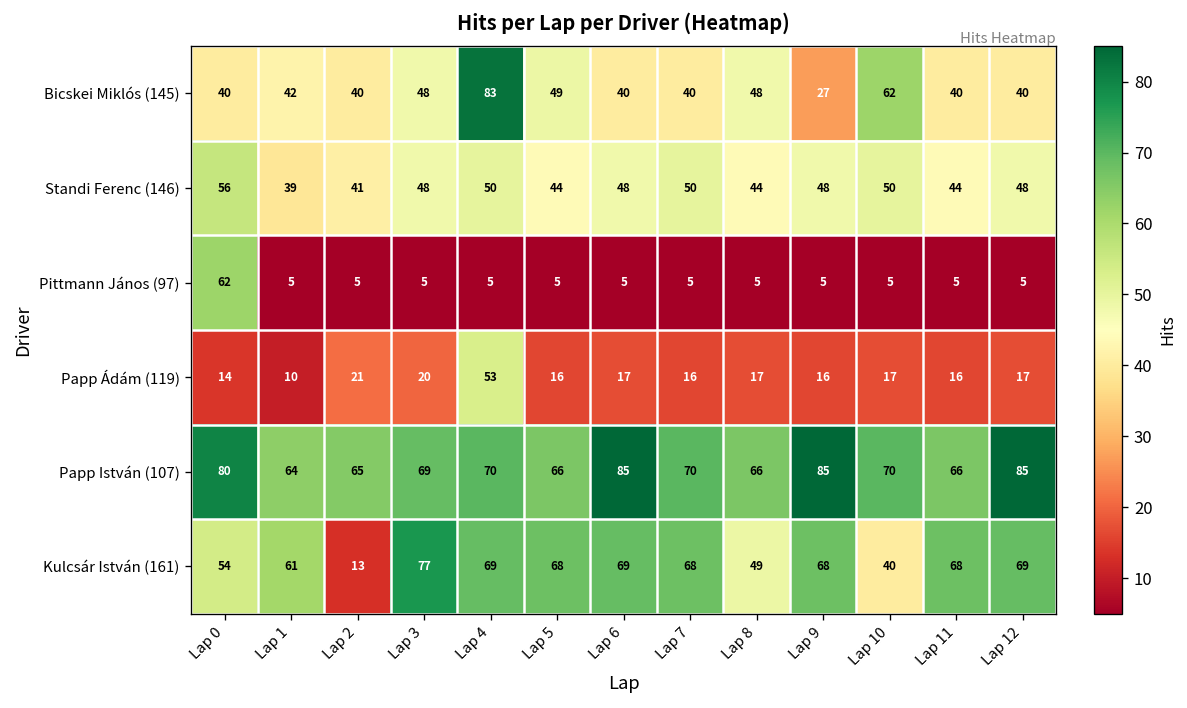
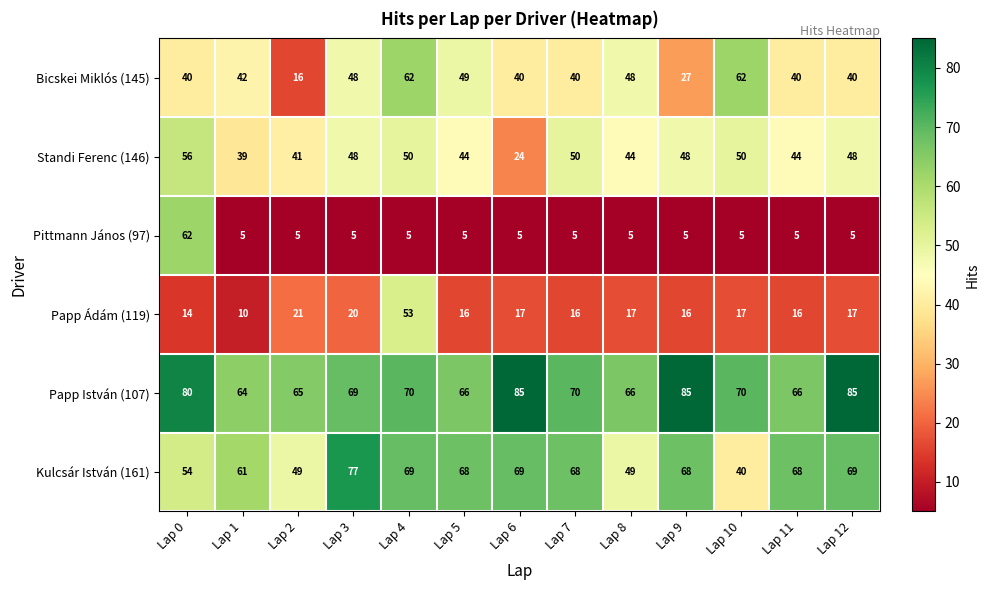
  {
    "Bicskei Miklós (145)": {
      "Lap 0": 40,
      "Lap 1": 42,
-     "Lap 2": 40,
+     "Lap 2": 16,
      "Lap 3": 48,
-     "Lap 4": 83,
+     "Lap 4": 62,
      "Lap 5": 49,
      "Lap 6": 40,
      "Lap 7": 40,
      "Lap 8": 48,
      "Lap 9": 27,
      "Lap 10": 62,
      "Lap 11": 40,
      "Lap 12": 40
    },
    "Standi Ferenc (146)": {
      "Lap 0": 56,
      "Lap 1": 39,
      "Lap 2": 41,
      "Lap 3": 48,
      "Lap 4": 50,
      "Lap 5": 44,
-     "Lap 6": 48,
+     "Lap 6": 24,
      "Lap 7": 50,
      "Lap 8": 44,
      "Lap 9": 48,
      "Lap 10": 50,
      "Lap 11": 44,
      "Lap 12": 48
    },
    "Pittmann János (97)": {
      "Lap 0": 62,
      "Lap 1": 5,
      "Lap 2": 5,
      "Lap 3": 5,
      "Lap 4": 5,
      "Lap 5": 5,
      "Lap 6": 5,
      "Lap 7": 5,
      "Lap 8": 5,
      "Lap 9": 5,
      "Lap 10": 5,
      "Lap 11": 5,
      "Lap 12": 5
    },
    "Papp Ádám (119)": {
      "Lap 0": 14,
      "Lap 1": 10,
      "Lap 2": 21,
      "Lap 3": 20,
      "Lap 4": 53,
      "Lap 5": 16,
      "Lap 6": 17,
      "Lap 7": 16,
      "Lap 8": 17,
      "Lap 9": 16,
      "Lap 10": 17,
      "Lap 11": 16,
      "Lap 12": 17
    },
    "Papp István (107)": {
      "Lap 0": 80,
      "Lap 1": 64,
      "Lap 2": 65,
      "Lap 3": 69,
      "Lap 4": 70,
      "Lap 5": 66,
      "Lap 6": 85,
      "Lap 7": 70,
      "Lap 8": 66,
      "Lap 9": 85,
      "Lap 10": 70,
      "Lap 11": 66,
      "Lap 12": 85
    },
    "Kulcsár István (161)": {
      "Lap 0": 54,
      "Lap 1": 61,
-     "Lap 2": 13,
+     "Lap 2": 49,
      "Lap 3": 77,
      "Lap 4": 69,
      "Lap 5": 68,
      "Lap 6": 69,
      "Lap 7": 68,
      "Lap 8": 49,
      "Lap 9": 68,
      "Lap 10": 40,
      "Lap 11": 68,
      "Lap 12": 69
    }
  }
